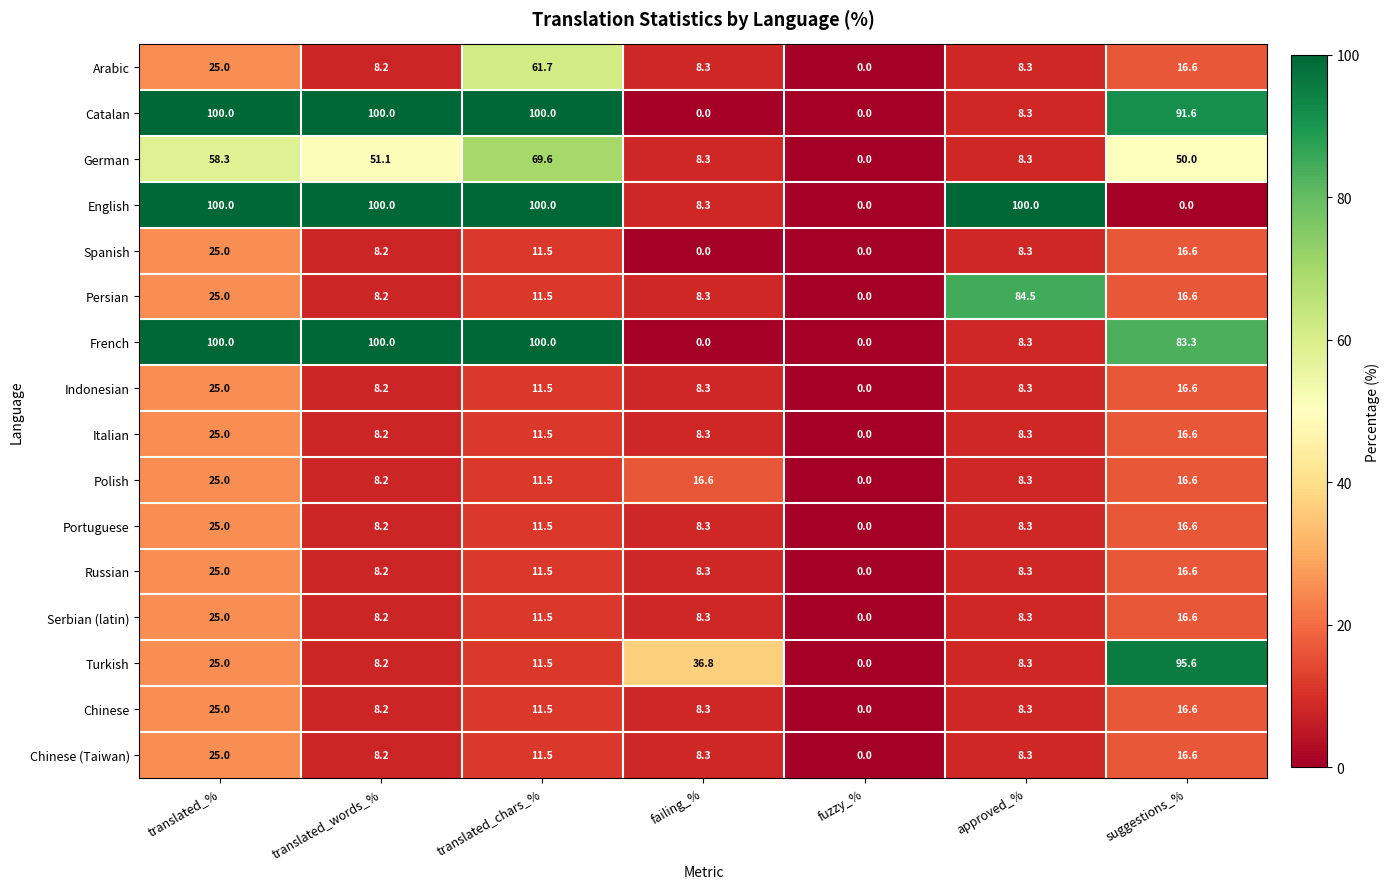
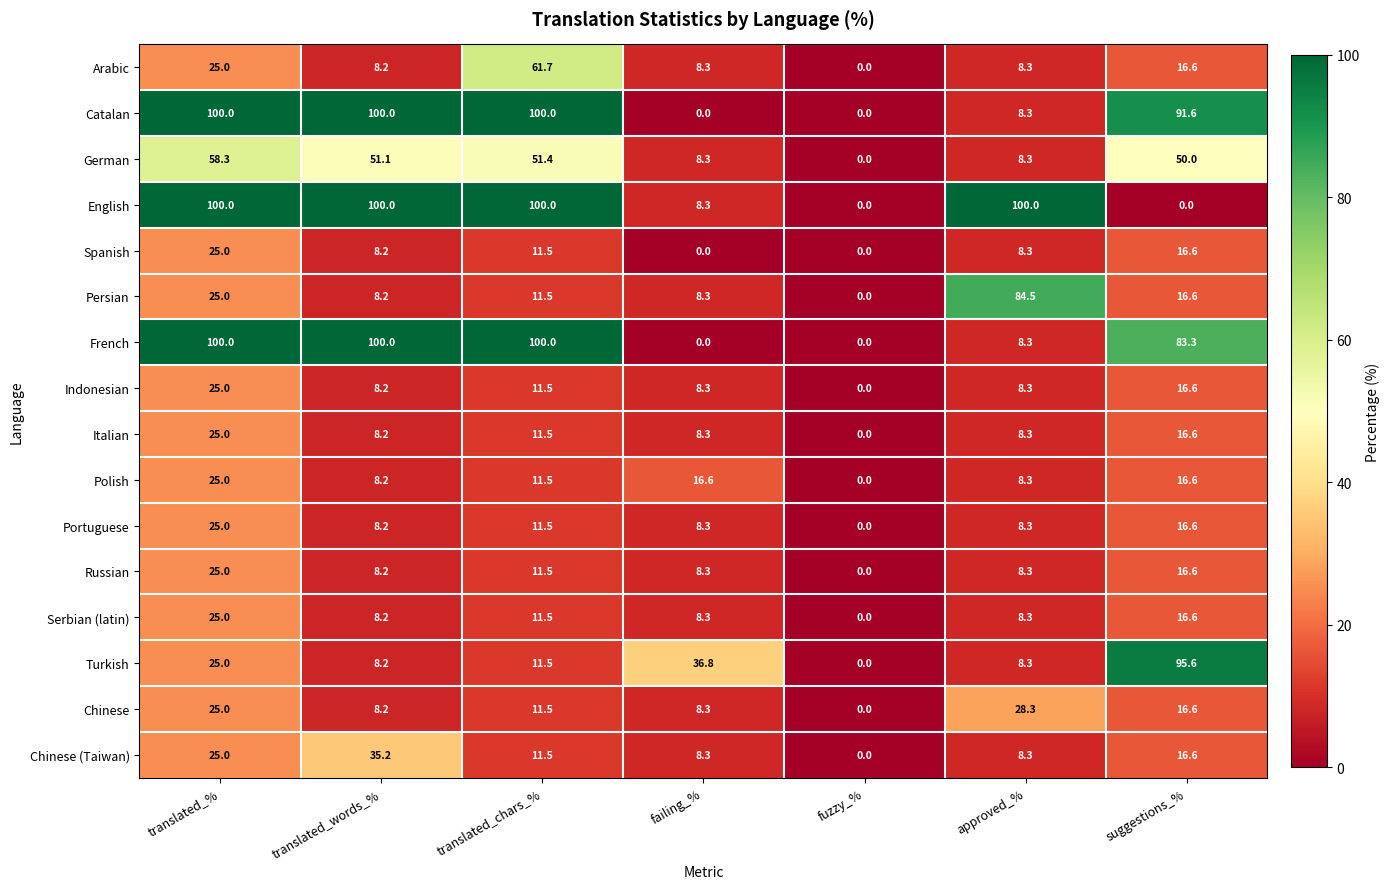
  {
    "Arabic": {
      "translated_%": 25.0,
      "translated_words_%": 8.2,
      "translated_chars_%": 61.7,
      "failing_%": 8.3,
      "fuzzy_%": 0.0,
      "approved_%": 8.3,
      "suggestions_%": 16.6
    },
    "Catalan": {
      "translated_%": 100.0,
      "translated_words_%": 100.0,
      "translated_chars_%": 100.0,
      "failing_%": 0.0,
      "fuzzy_%": 0.0,
      "approved_%": 8.3,
      "suggestions_%": 91.6
    },
    "German": {
      "translated_%": 58.3,
      "translated_words_%": 51.1,
-     "translated_chars_%": 69.6,
+     "translated_chars_%": 51.4,
      "failing_%": 8.3,
      "fuzzy_%": 0.0,
      "approved_%": 8.3,
      "suggestions_%": 50.0
    },
    "English": {
      "translated_%": 100.0,
      "translated_words_%": 100.0,
      "translated_chars_%": 100.0,
      "failing_%": 8.3,
      "fuzzy_%": 0.0,
      "approved_%": 100.0,
      "suggestions_%": 0.0
    },
    "Spanish": {
      "translated_%": 25.0,
      "translated_words_%": 8.2,
      "translated_chars_%": 11.5,
      "failing_%": 0.0,
      "fuzzy_%": 0.0,
      "approved_%": 8.3,
      "suggestions_%": 16.6
    },
    "Persian": {
      "translated_%": 25.0,
      "translated_words_%": 8.2,
      "translated_chars_%": 11.5,
      "failing_%": 8.3,
      "fuzzy_%": 0.0,
      "approved_%": 84.5,
      "suggestions_%": 16.6
    },
    "French": {
      "translated_%": 100.0,
      "translated_words_%": 100.0,
      "translated_chars_%": 100.0,
      "failing_%": 0.0,
      "fuzzy_%": 0.0,
      "approved_%": 8.3,
      "suggestions_%": 83.3
    },
    "Indonesian": {
      "translated_%": 25.0,
      "translated_words_%": 8.2,
      "translated_chars_%": 11.5,
      "failing_%": 8.3,
      "fuzzy_%": 0.0,
      "approved_%": 8.3,
      "suggestions_%": 16.6
    },
    "Italian": {
      "translated_%": 25.0,
      "translated_words_%": 8.2,
      "translated_chars_%": 11.5,
      "failing_%": 8.3,
      "fuzzy_%": 0.0,
      "approved_%": 8.3,
      "suggestions_%": 16.6
    },
    "Polish": {
      "translated_%": 25.0,
      "translated_words_%": 8.2,
      "translated_chars_%": 11.5,
      "failing_%": 16.6,
      "fuzzy_%": 0.0,
      "approved_%": 8.3,
      "suggestions_%": 16.6
    },
    "Portuguese": {
      "translated_%": 25.0,
      "translated_words_%": 8.2,
      "translated_chars_%": 11.5,
      "failing_%": 8.3,
      "fuzzy_%": 0.0,
      "approved_%": 8.3,
      "suggestions_%": 16.6
    },
    "Russian": {
      "translated_%": 25.0,
      "translated_words_%": 8.2,
      "translated_chars_%": 11.5,
      "failing_%": 8.3,
      "fuzzy_%": 0.0,
      "approved_%": 8.3,
      "suggestions_%": 16.6
    },
    "Serbian (latin)": {
      "translated_%": 25.0,
      "translated_words_%": 8.2,
      "translated_chars_%": 11.5,
      "failing_%": 8.3,
      "fuzzy_%": 0.0,
      "approved_%": 8.3,
      "suggestions_%": 16.6
    },
    "Turkish": {
      "translated_%": 25.0,
      "translated_words_%": 8.2,
      "translated_chars_%": 11.5,
      "failing_%": 36.8,
      "fuzzy_%": 0.0,
      "approved_%": 8.3,
      "suggestions_%": 95.6
    },
    "Chinese": {
      "translated_%": 25.0,
      "translated_words_%": 8.2,
      "translated_chars_%": 11.5,
      "failing_%": 8.3,
      "fuzzy_%": 0.0,
-     "approved_%": 8.3,
+     "approved_%": 28.3,
      "suggestions_%": 16.6
    },
    "Chinese (Taiwan)": {
      "translated_%": 25.0,
-     "translated_words_%": 8.2,
+     "translated_words_%": 35.2,
      "translated_chars_%": 11.5,
      "failing_%": 8.3,
      "fuzzy_%": 0.0,
      "approved_%": 8.3,
      "suggestions_%": 16.6
    }
  }
